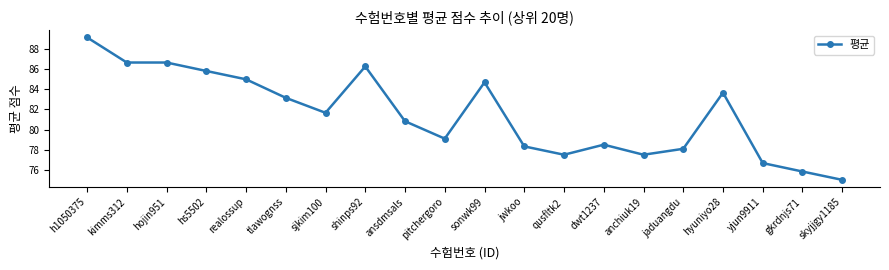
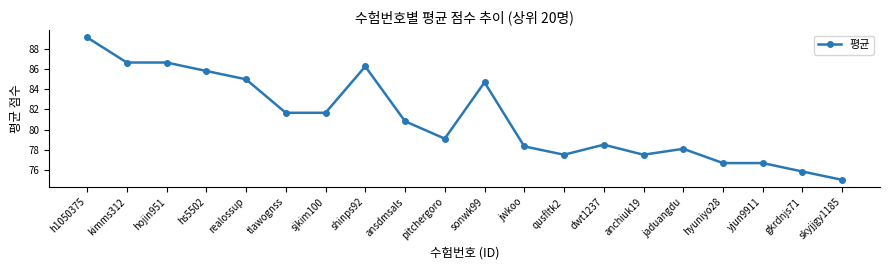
  {
    "h1050375": 89.2,
    "kimms312": 86.7,
    "hojin951": 86.7,
    "hs5502": 85.8,
    "realossup": 85.0,
-   "tlawognss": 83.2,
+   "tlawognss": 81.7,
    "sjkim100": 81.7,
    "shinps92": 86.3,
    "ansdmsals": 80.8,
    "pitchergoro": 79.1,
    "sonwk99": 84.7,
    "jwkoo": 78.3,
    "qusfltk2": 77.5,
    "dwt1237": 78.5,
    "anchiuk19": 77.5,
    "jaduangdu": 78.1,
-   "hyuniyo28": 83.7,
+   "hyuniyo28": 76.7,
    "yjun9911": 76.7,
    "gkrdnjs71": 75.8,
    "skyjjgy1185": 75.0
  }
